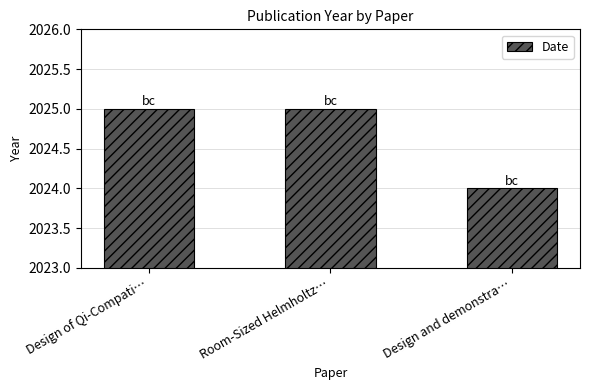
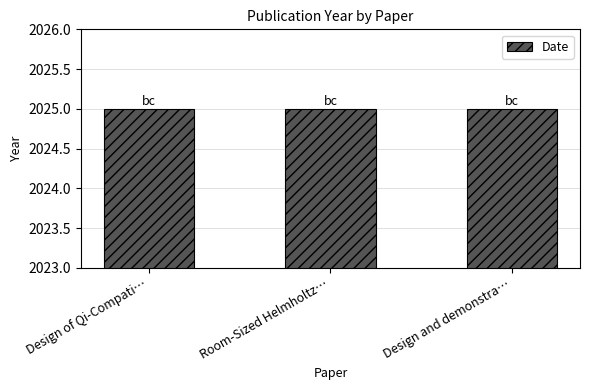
  {
    "Design of Qi-Compati…": 2025,
    "Room-Sized Helmholtz…": 2025,
-   "Design and demonstra…": 2024
+   "Design and demonstra…": 2025
  }
